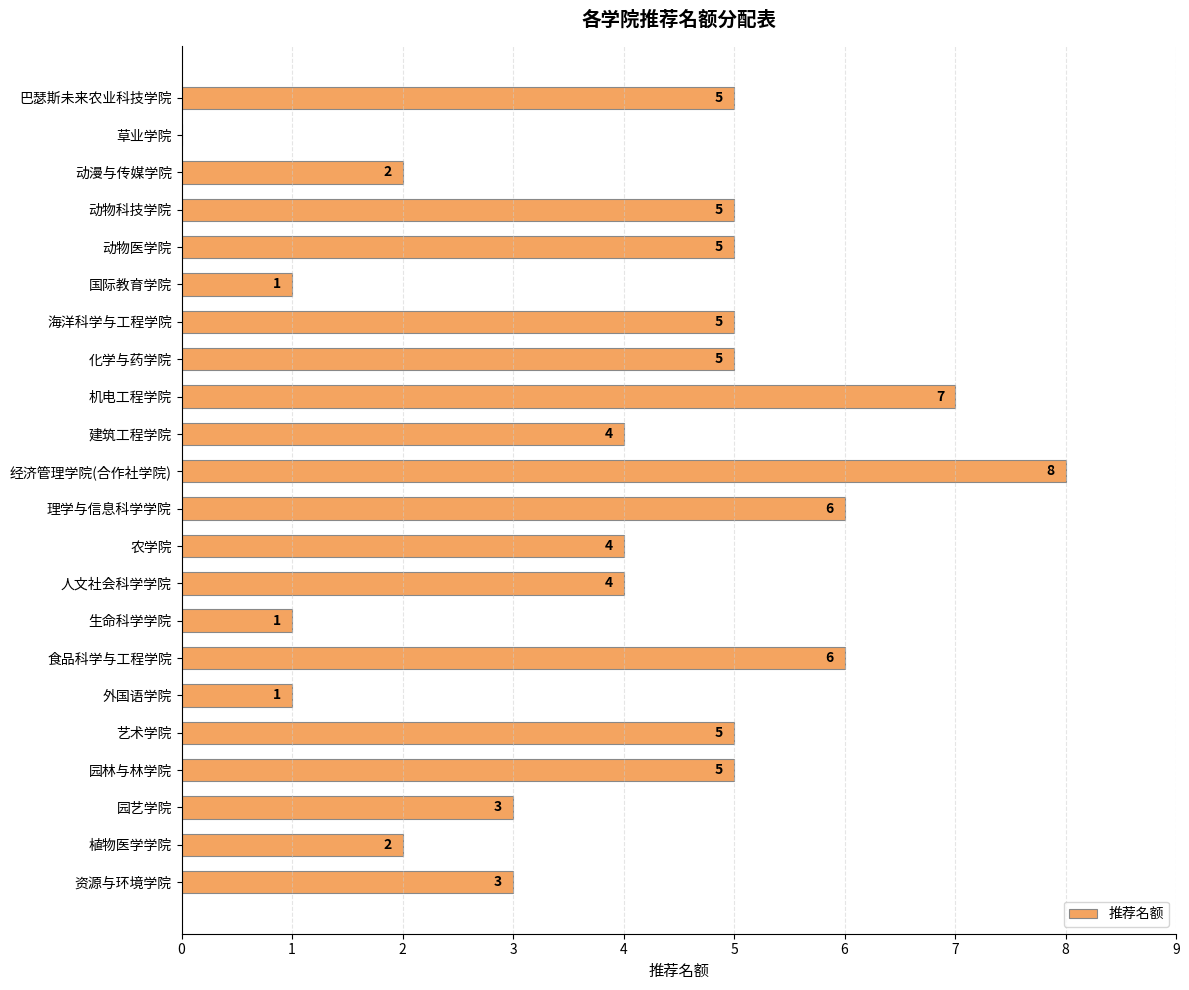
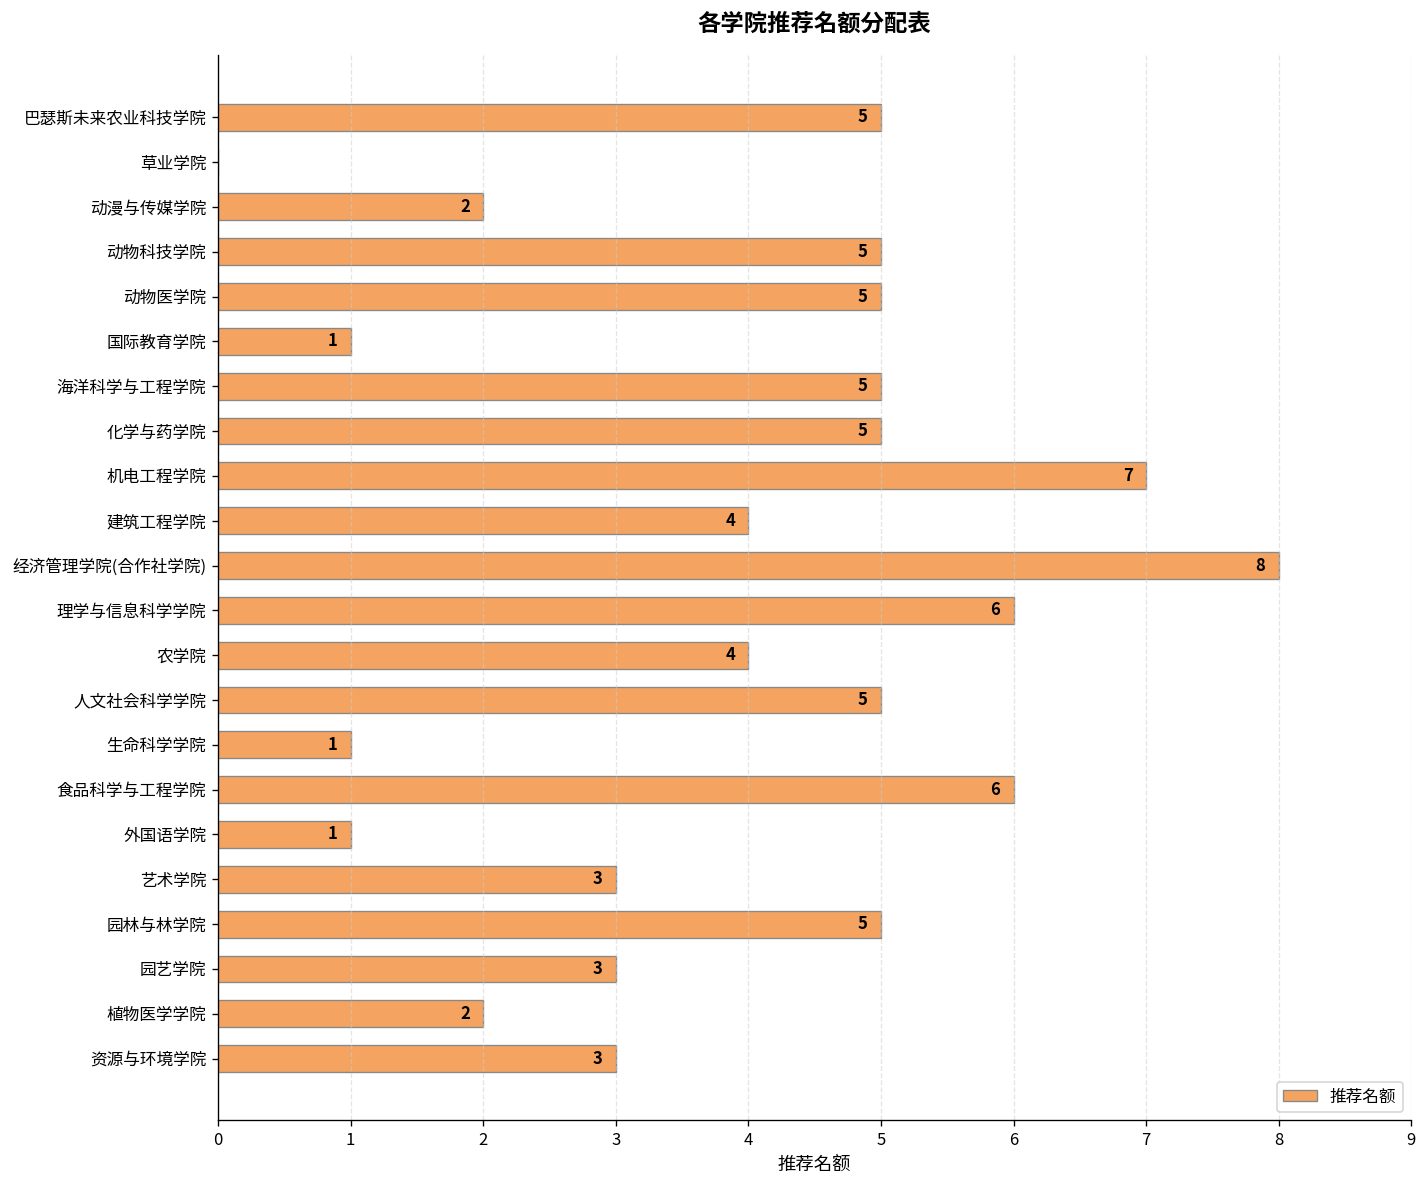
  {
    "巴瑟斯未来农业科技学院": 5,
    "动漫与传媒学院": 2,
    "动物科技学院": 5,
    "动物医学院": 5,
    "国际教育学院": 1,
    "海洋科学与工程学院": 5,
    "化学与药学院": 5,
    "机电工程学院": 7,
    "建筑工程学院": 4,
    "经济管理学院(合作社学院)": 8,
    "理学与信息科学学院": 6,
    "农学院": 4,
-   "人文社会科学学院": 4,
+   "人文社会科学学院": 5,
    "生命科学学院": 1,
    "食品科学与工程学院": 6,
    "外国语学院": 1,
-   "艺术学院": 5,
+   "艺术学院": 3,
    "园林与林学院": 5,
    "园艺学院": 3,
    "植物医学学院": 2,
    "资源与环境学院": 3
  }
